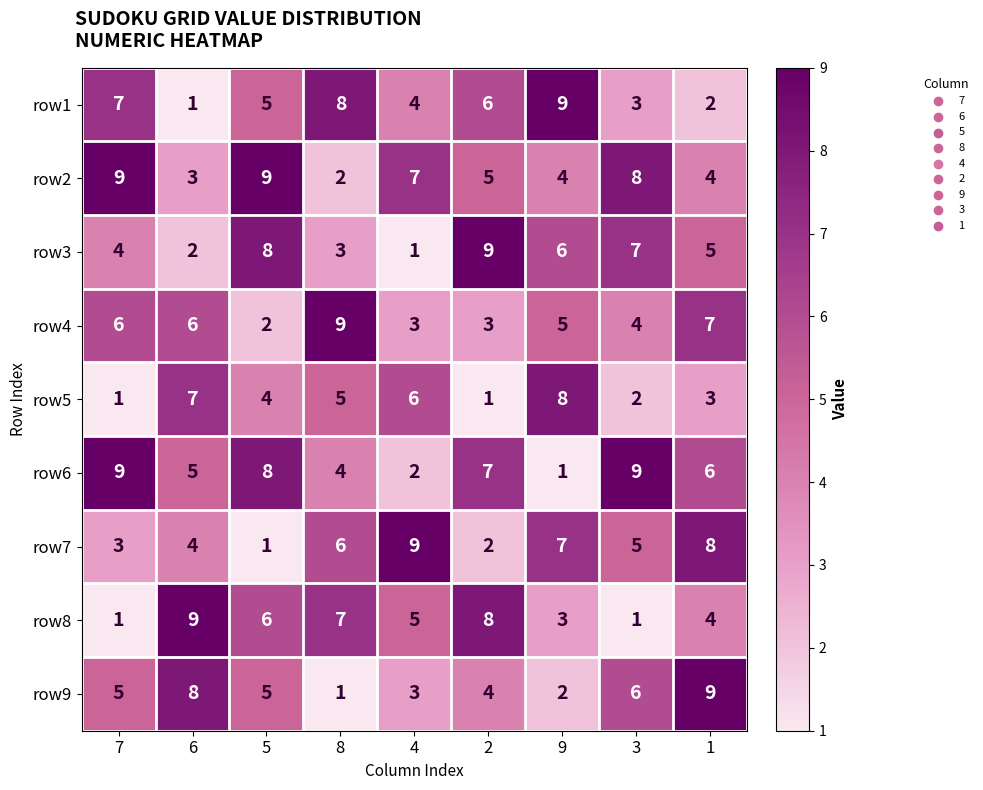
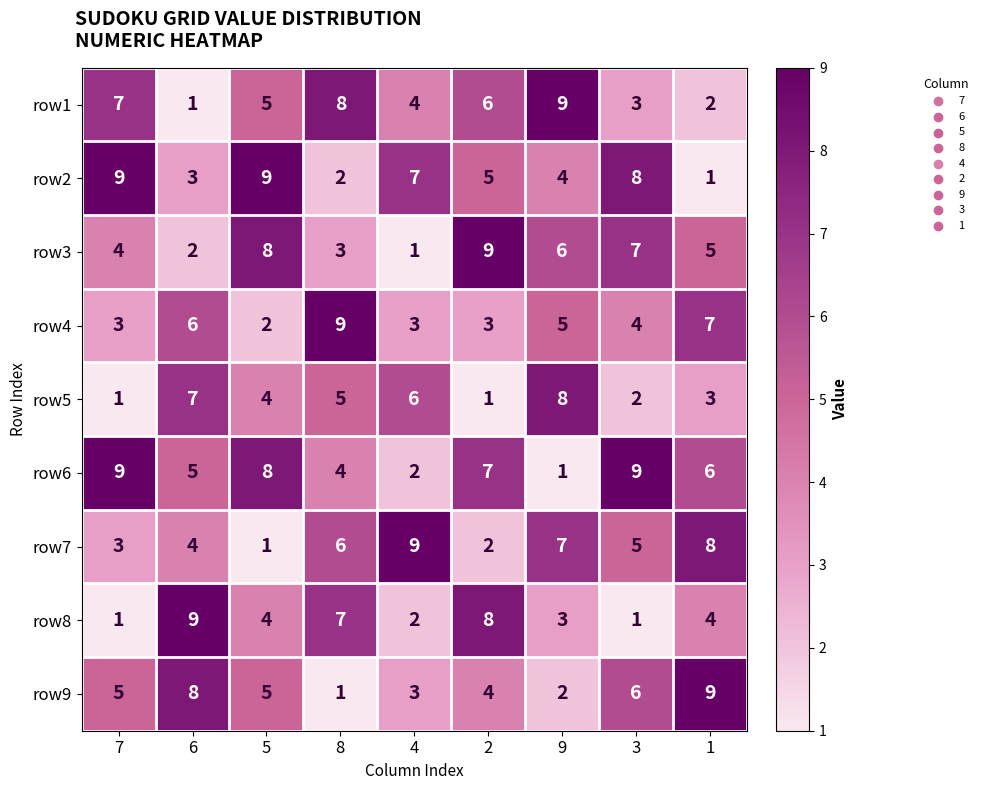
  {
    "row1": {
      "7": 7,
      "6": 1,
      "5": 5,
      "8": 8,
      "4": 4,
      "2": 6,
      "9": 9,
      "3": 3,
      "1": 2
    },
    "row2": {
      "7": 9,
      "6": 3,
      "5": 9,
      "8": 2,
      "4": 7,
      "2": 5,
      "9": 4,
      "3": 8,
-     "1": 4
+     "1": 1
    },
    "row3": {
      "7": 4,
      "6": 2,
      "5": 8,
      "8": 3,
      "4": 1,
      "2": 9,
      "9": 6,
      "3": 7,
      "1": 5
    },
    "row4": {
-     "7": 6,
+     "7": 3,
      "6": 6,
      "5": 2,
      "8": 9,
      "4": 3,
      "2": 3,
      "9": 5,
      "3": 4,
      "1": 7
    },
    "row5": {
      "7": 1,
      "6": 7,
      "5": 4,
      "8": 5,
      "4": 6,
      "2": 1,
      "9": 8,
      "3": 2,
      "1": 3
    },
    "row6": {
      "7": 9,
      "6": 5,
      "5": 8,
      "8": 4,
      "4": 2,
      "2": 7,
      "9": 1,
      "3": 9,
      "1": 6
    },
    "row7": {
      "7": 3,
      "6": 4,
      "5": 1,
      "8": 6,
      "4": 9,
      "2": 2,
      "9": 7,
      "3": 5,
      "1": 8
    },
    "row8": {
      "7": 1,
      "6": 9,
-     "5": 6,
+     "5": 4,
      "8": 7,
-     "4": 5,
+     "4": 2,
      "2": 8,
      "9": 3,
      "3": 1,
      "1": 4
    },
    "row9": {
      "7": 5,
      "6": 8,
      "5": 5,
      "8": 1,
      "4": 3,
      "2": 4,
      "9": 2,
      "3": 6,
      "1": 9
    }
  }
